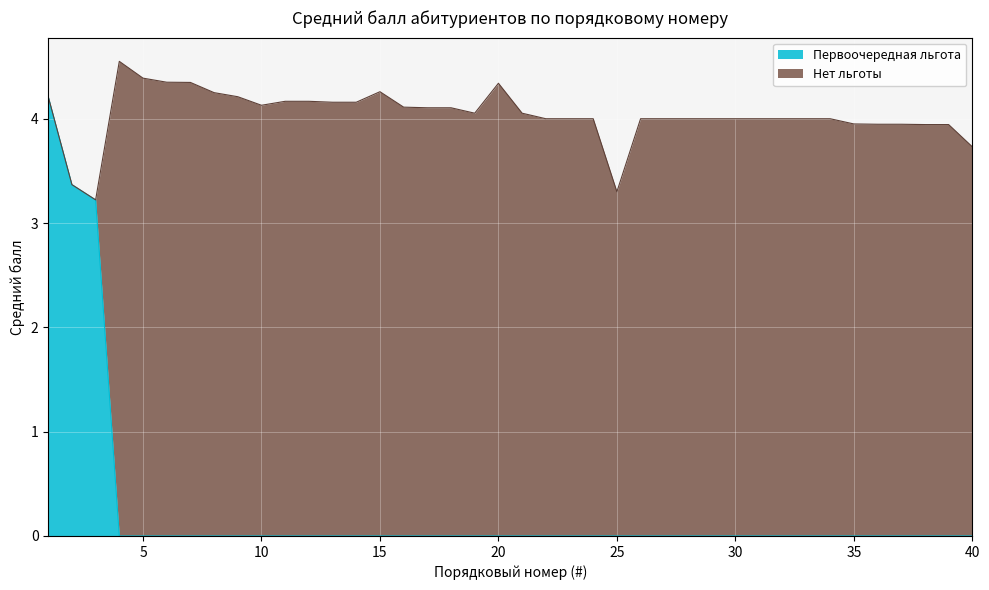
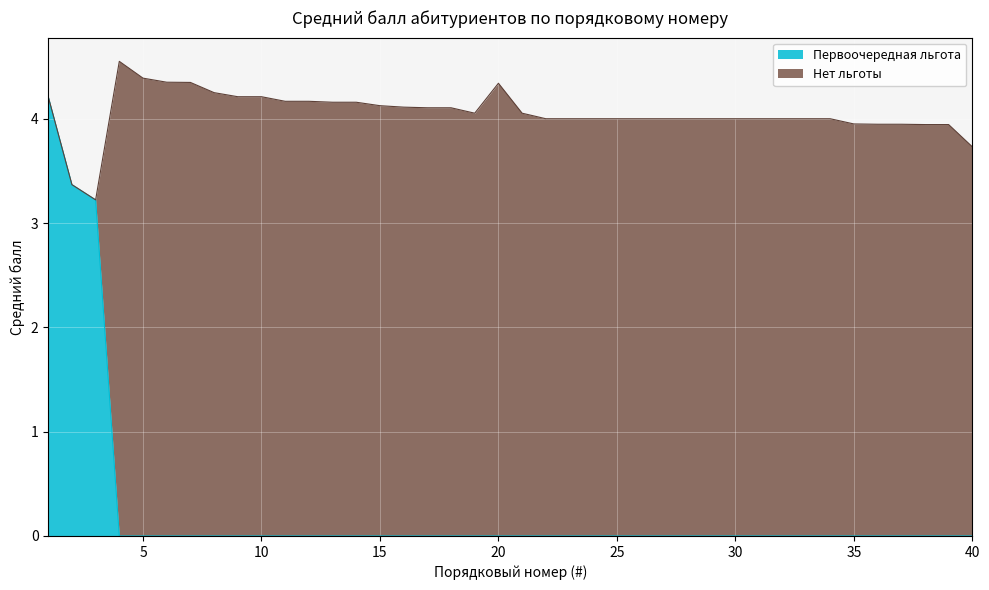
  {
    "Первоочередная льгота": {
      "5": 0.00,
      "10": 0.00,
      "15": 0.00,
      "20": 0.00,
      "25": 0.00,
      "30": 0.00,
      "35": 0.00,
      "40": 0.00
    },
    "Нет льготы": {
      "5": 4.39,
-     "10": 4.13,
-     "15": 4.26,
+     "10": 4.21,
+     "15": 4.13,
      "20": 4.34,
-     "25": 3.3,
+     "25": 4.0,
      "30": 4.00,
      "35": 3.95,
      "40": 3.73
    }
  }
